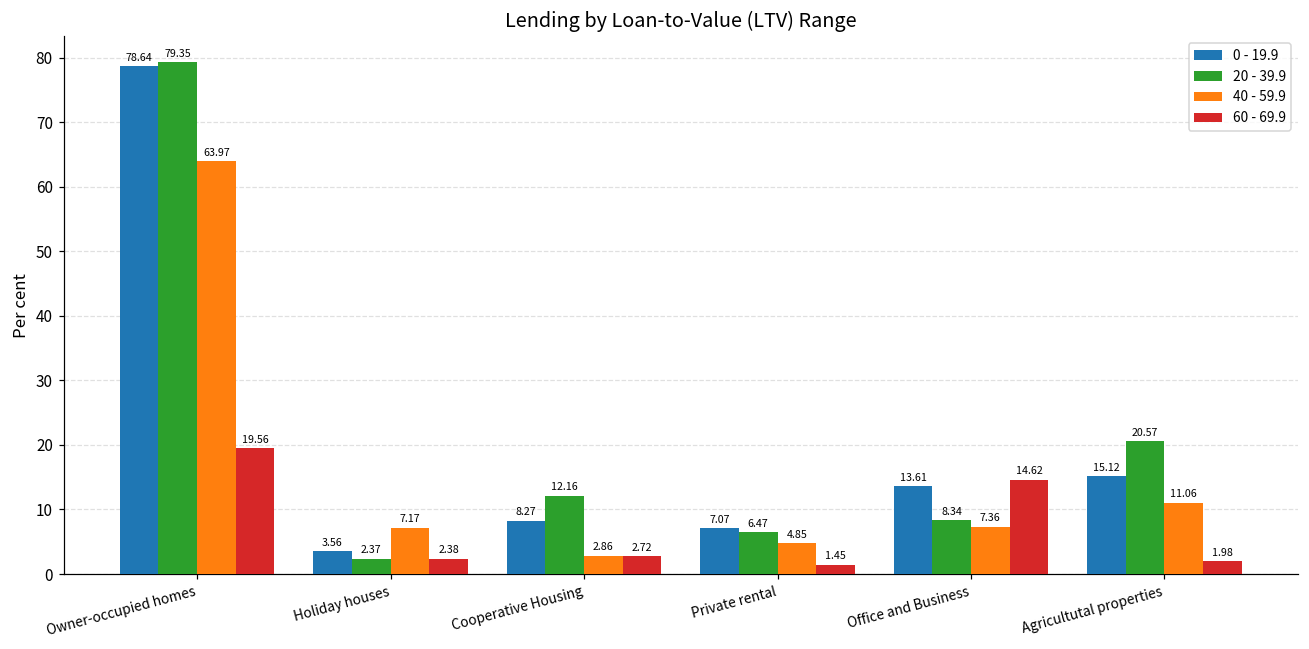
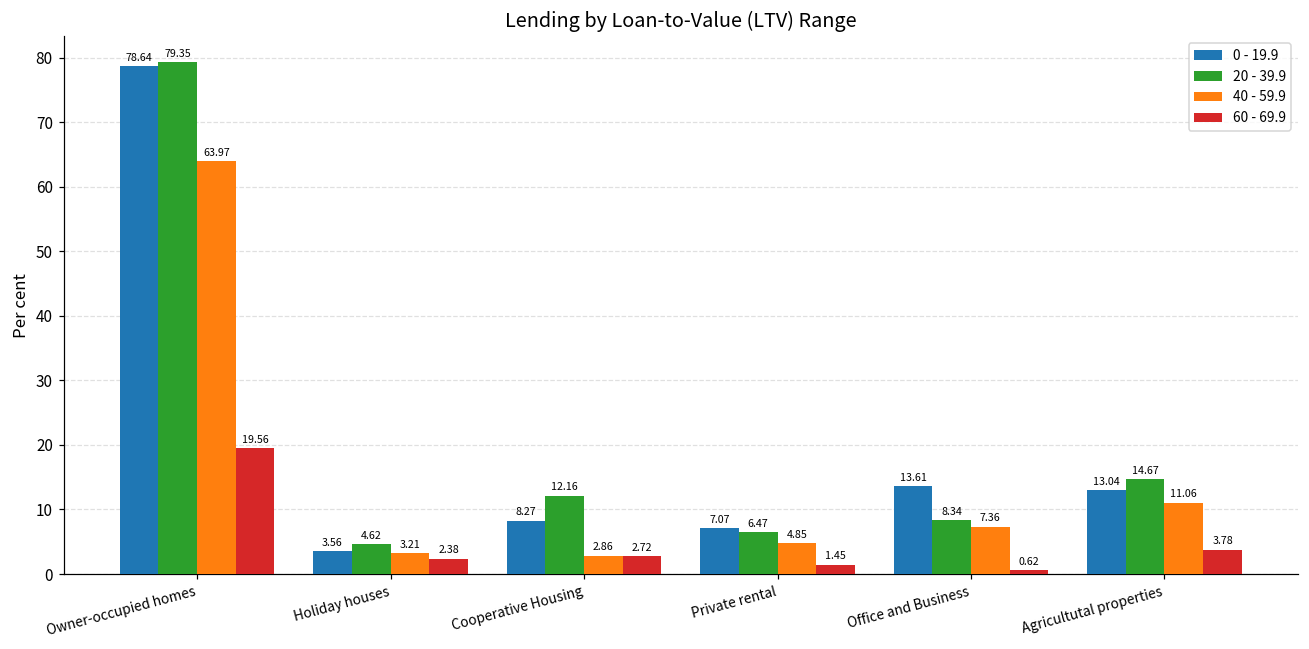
  {
    "0 - 19.9": {
      "Owner-occupied homes": 78.64,
      "Holiday houses": 3.56,
      "Cooperative Housing": 8.27,
      "Private rental": 7.07,
      "Office and Business": 13.61,
-     "Agricultutal properties": 15.12
+     "Agricultutal properties": 13.04
    },
    "20 - 39.9": {
      "Owner-occupied homes": 79.35,
-     "Holiday houses": 2.37,
+     "Holiday houses": 4.62,
      "Cooperative Housing": 12.16,
      "Private rental": 6.47,
      "Office and Business": 8.34,
-     "Agricultutal properties": 20.57
+     "Agricultutal properties": 14.67
    },
    "40 - 59.9": {
      "Owner-occupied homes": 63.97,
-     "Holiday houses": 7.17,
+     "Holiday houses": 3.21,
      "Cooperative Housing": 2.86,
      "Private rental": 4.85,
      "Office and Business": 7.36,
      "Agricultutal properties": 11.06
    },
    "60 - 69.9": {
      "Owner-occupied homes": 19.56,
      "Holiday houses": 2.38,
      "Cooperative Housing": 2.72,
      "Private rental": 1.45,
-     "Office and Business": 14.62,
-     "Agricultutal properties": 1.98
+     "Office and Business": 0.62,
+     "Agricultutal properties": 3.78
    }
  }
